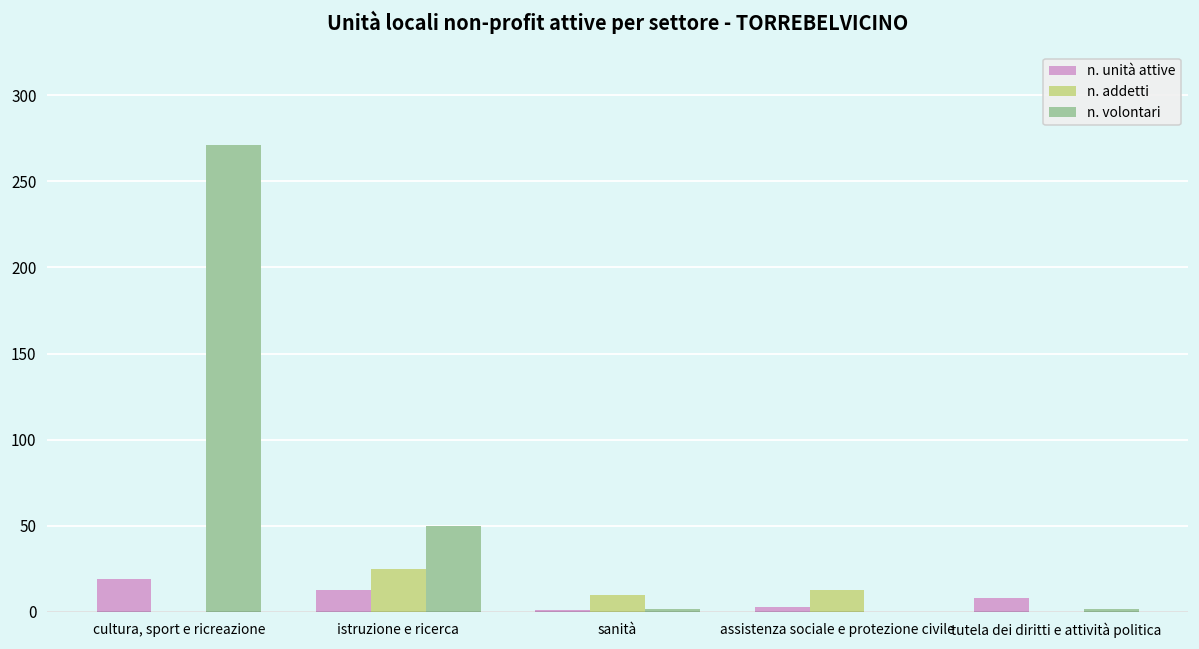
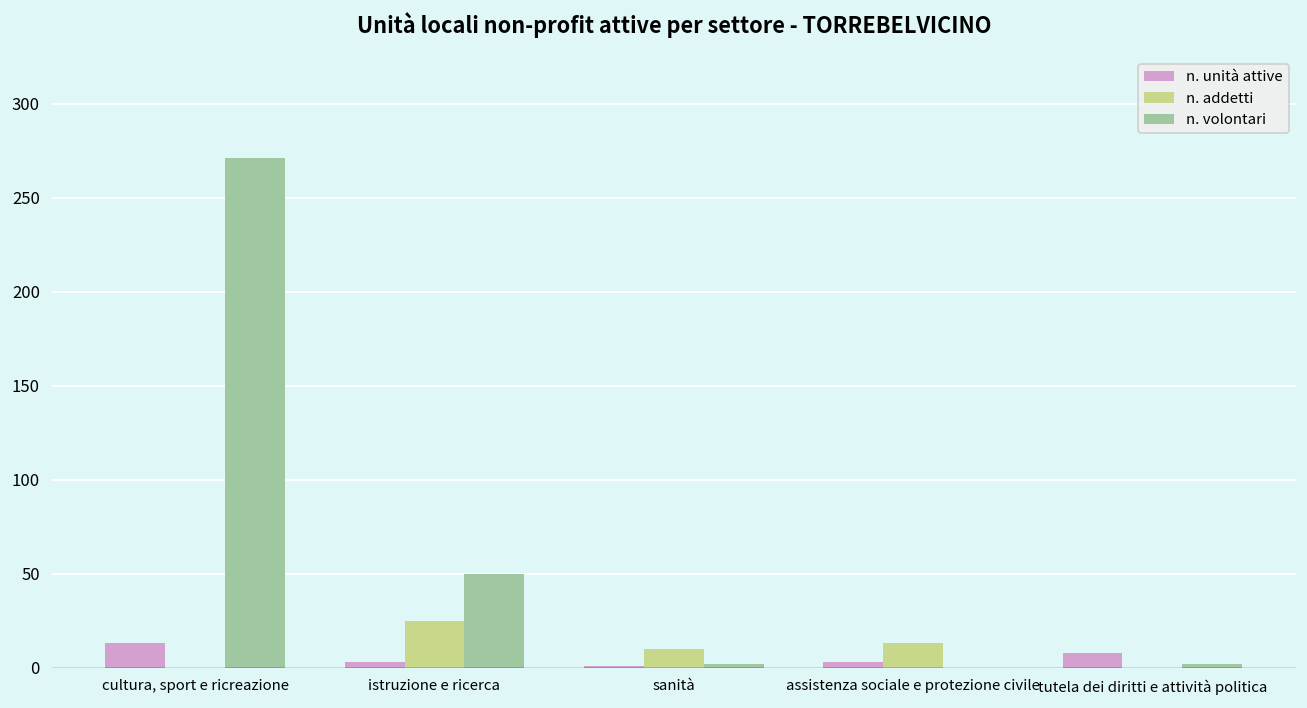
  {
    "n. unità attive": {
-     "cultura, sport e ricreazione": 19,
-     "istruzione e ricerca": 13,
+     "cultura, sport e ricreazione": 13,
+     "istruzione e ricerca": 3,
      "assistenza sociale e protezione civile": 3,
      "tutela dei diritti e attività politica": 8
    }
  }
